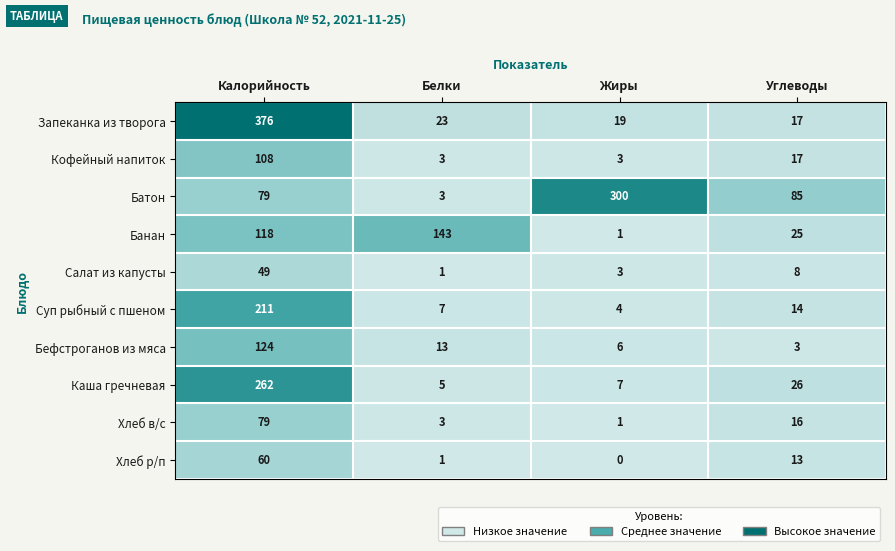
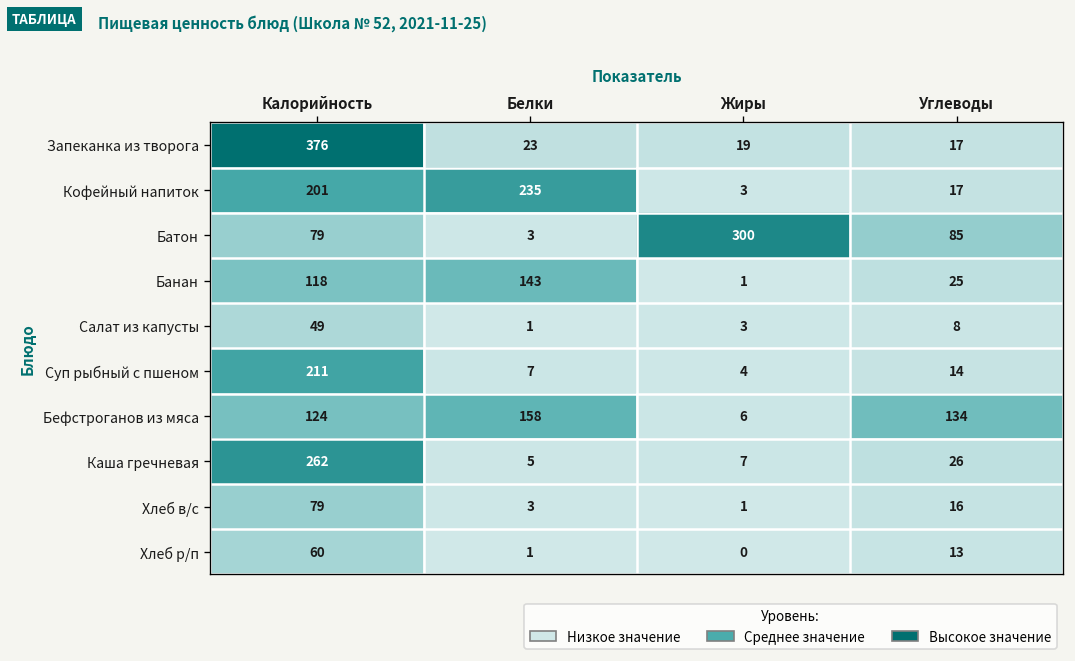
  {
    "Запеканка из творога": {
      "Калорийность": 376,
      "Белки": 23,
      "Жиры": 19,
      "Углеводы": 17
    },
    "Кофейный напиток": {
-     "Калорийность": 108,
-     "Белки": 3,
+     "Калорийность": 201,
+     "Белки": 235,
      "Жиры": 3,
      "Углеводы": 17
    },
    "Батон": {
      "Калорийность": 79,
      "Белки": 3,
      "Жиры": 300,
      "Углеводы": 85
    },
    "Банан": {
      "Калорийность": 118,
      "Белки": 143,
      "Жиры": 1,
      "Углеводы": 25
    },
    "Салат из капусты": {
      "Калорийность": 49,
      "Белки": 1,
      "Жиры": 3,
      "Углеводы": 8
    },
    "Суп рыбный с пшеном": {
      "Калорийность": 211,
      "Белки": 7,
      "Жиры": 4,
      "Углеводы": 14
    },
    "Бефстроганов из мяса": {
      "Калорийность": 124,
-     "Белки": 13,
+     "Белки": 158,
      "Жиры": 6,
-     "Углеводы": 3
+     "Углеводы": 134
    },
    "Каша гречневая": {
      "Калорийность": 262,
      "Белки": 5,
      "Жиры": 7,
      "Углеводы": 26
    },
    "Хлеб в/с": {
      "Калорийность": 79,
      "Белки": 3,
      "Жиры": 1,
      "Углеводы": 16
    },
    "Хлеб р/п": {
      "Калорийность": 60,
      "Белки": 1,
      "Жиры": 0,
      "Углеводы": 13
    }
  }
